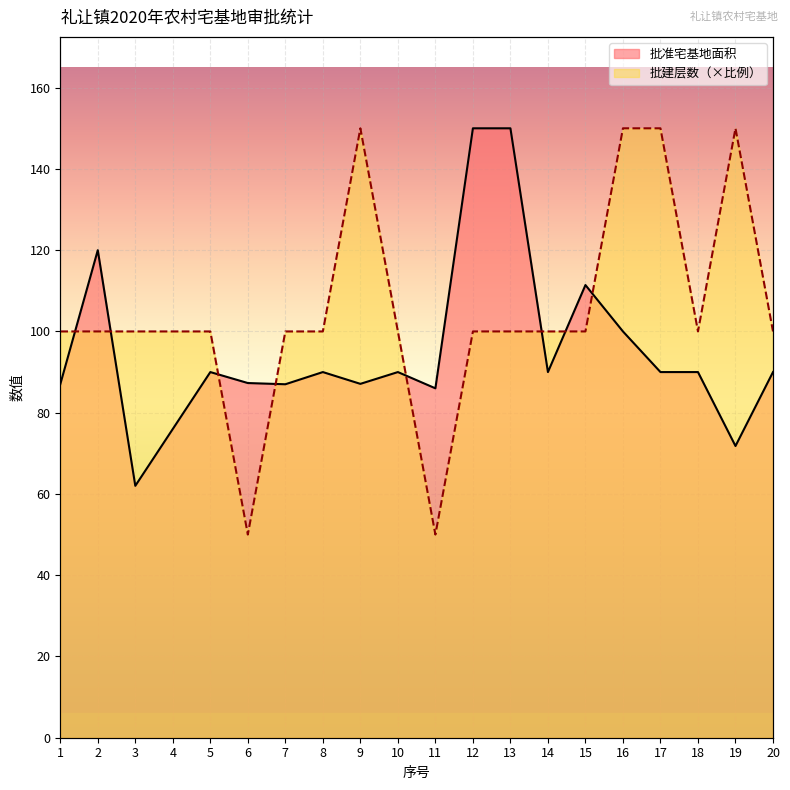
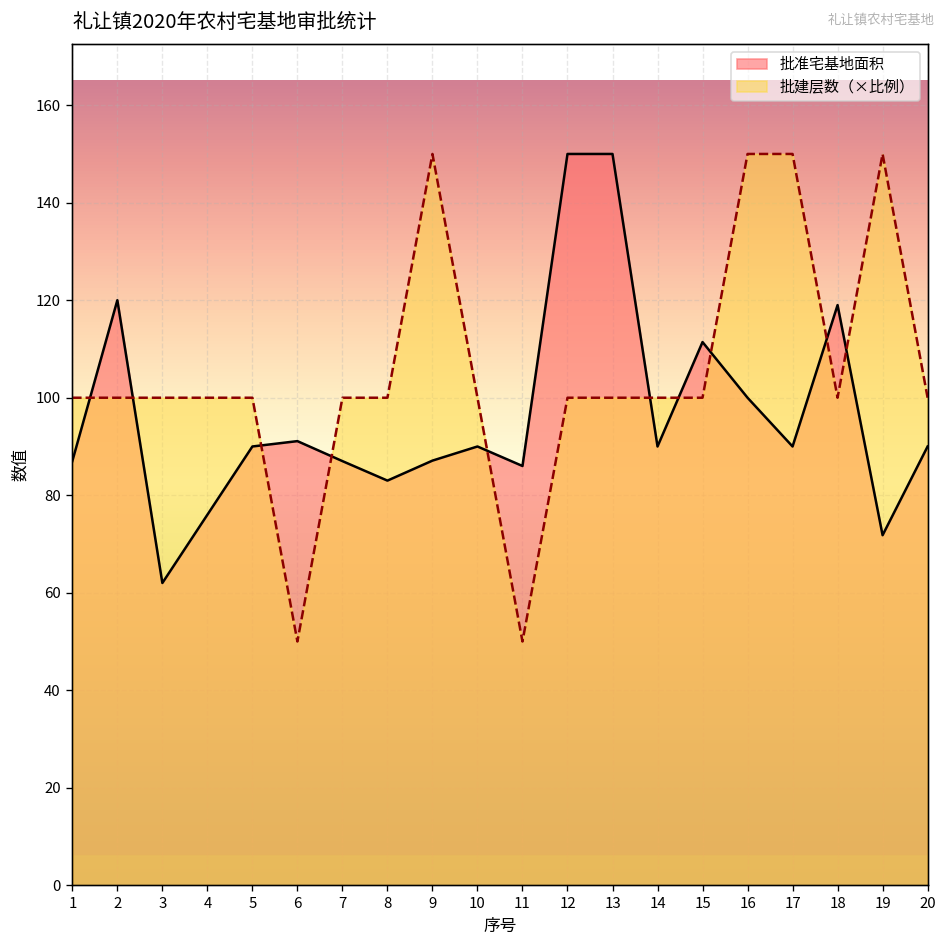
  {
    "批准宅基地面积": {
      "1": 87,
      "2": 120,
      "3": 62,
      "4": 76,
      "5": 90,
-     "6": 87,
+     "6": 91,
      "7": 87,
-     "8": 90,
+     "8": 83,
      "9": 87,
      "10": 90,
      "11": 86,
      "12": 150,
      "13": 150,
      "14": 90,
      "15": 111,
      "16": 100,
      "17": 90,
-     "18": 90,
+     "18": 119,
      "19": 72,
      "20": 90
    },
    "批建层数（×比例）": {
      "1": 100,
      "2": 100,
      "3": 100,
      "4": 100,
      "5": 100,
      "6": 50,
      "7": 100,
      "8": 100,
      "9": 150,
      "10": 100,
      "11": 50,
      "12": 100,
      "13": 100,
      "14": 100,
      "15": 100,
      "16": 150,
      "17": 150,
      "18": 100,
      "19": 150,
      "20": 100
    }
  }
